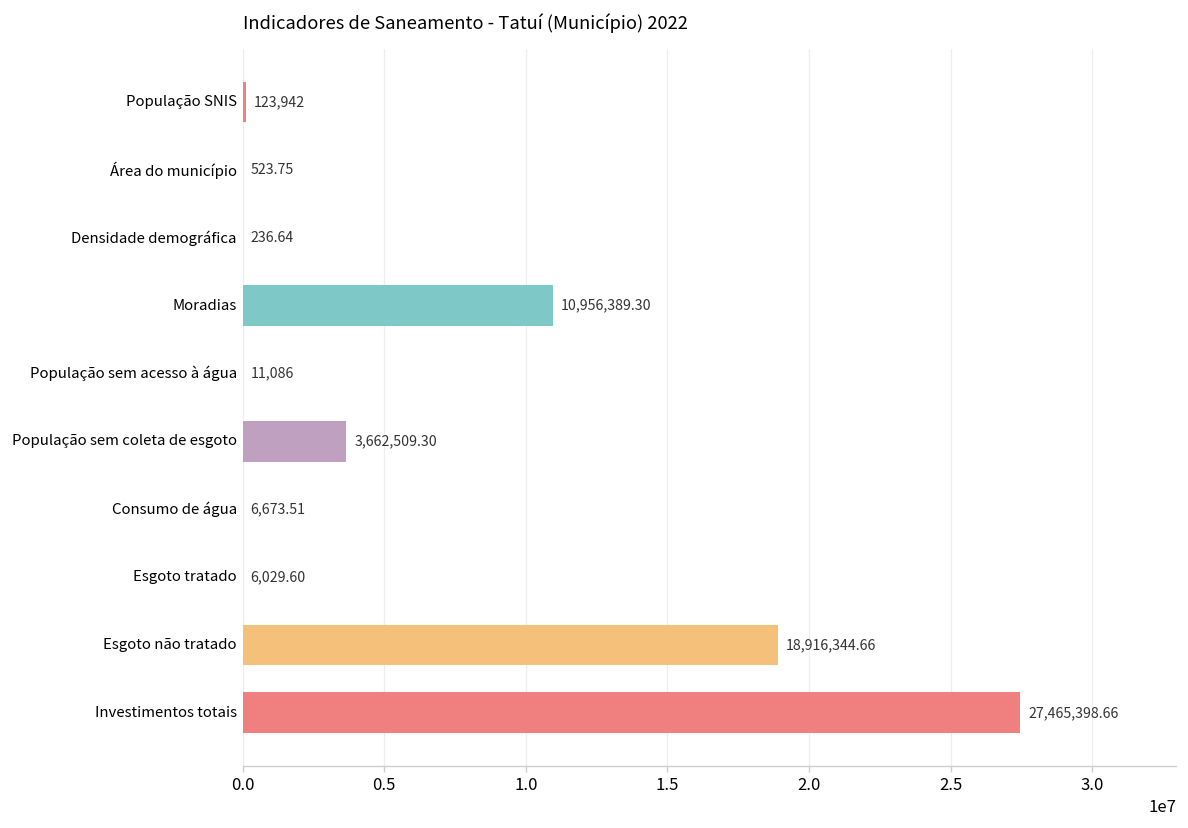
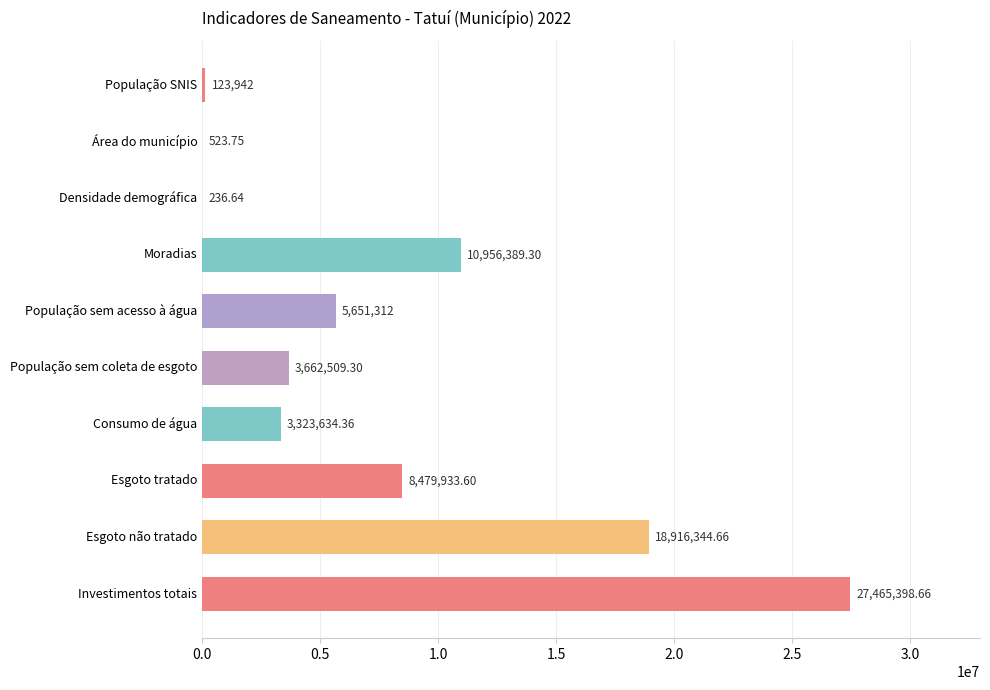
  {
    "População SNIS": "123,942",
    "Área do município": "523.75",
    "Densidade demográfica": "236.64",
    "Moradias": "10,956,389.30",
-   "População sem acesso à água": "11,086",
+   "População sem acesso à água": "5,651,312",
    "População sem coleta de esgoto": "3,662,509.30",
-   "Consumo de água": "6,673.51",
-   "Esgoto tratado": "6,029.60",
+   "Consumo de água": "3,323,634.36",
+   "Esgoto tratado": "8,479,933.60",
    "Esgoto não tratado": "18,916,344.66",
    "Investimentos totais": "27,465,398.66"
  }
